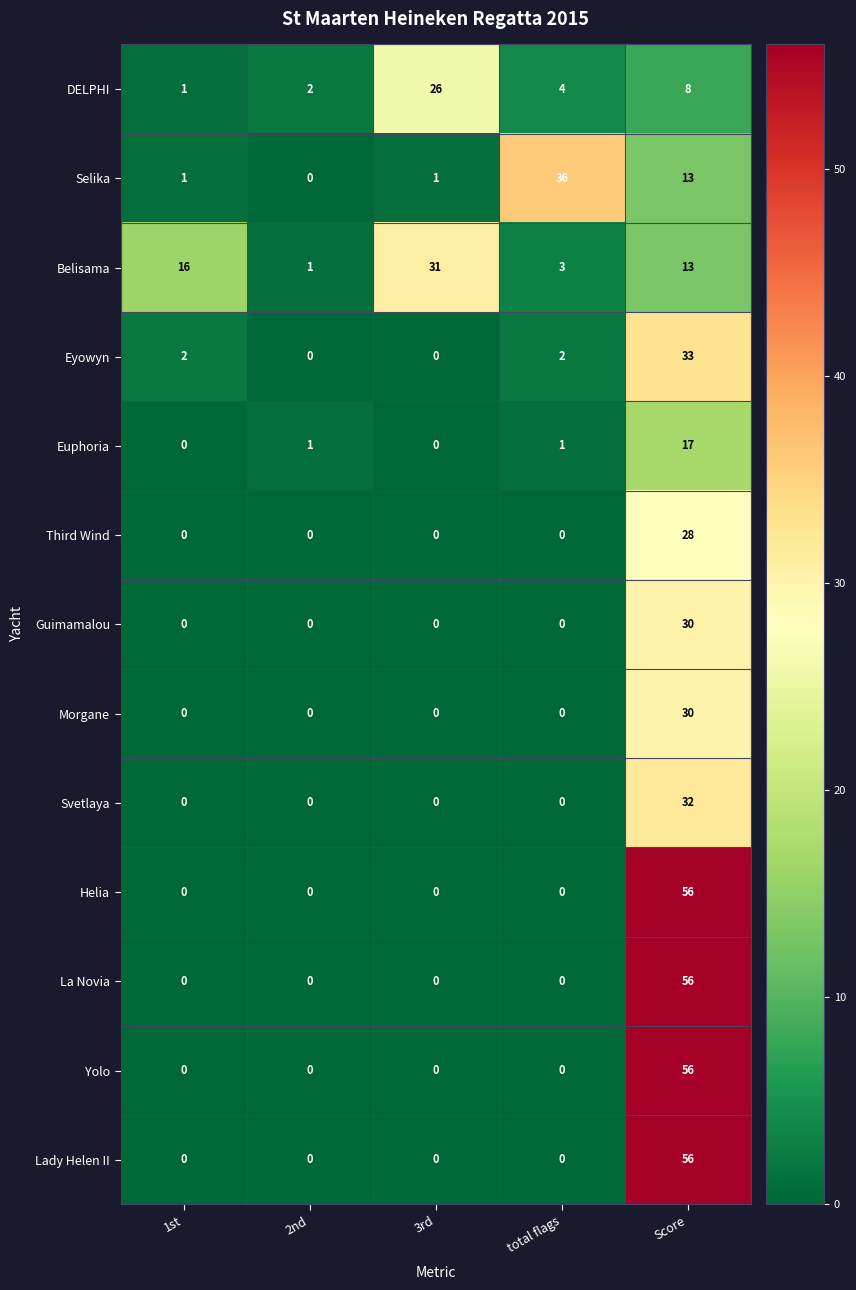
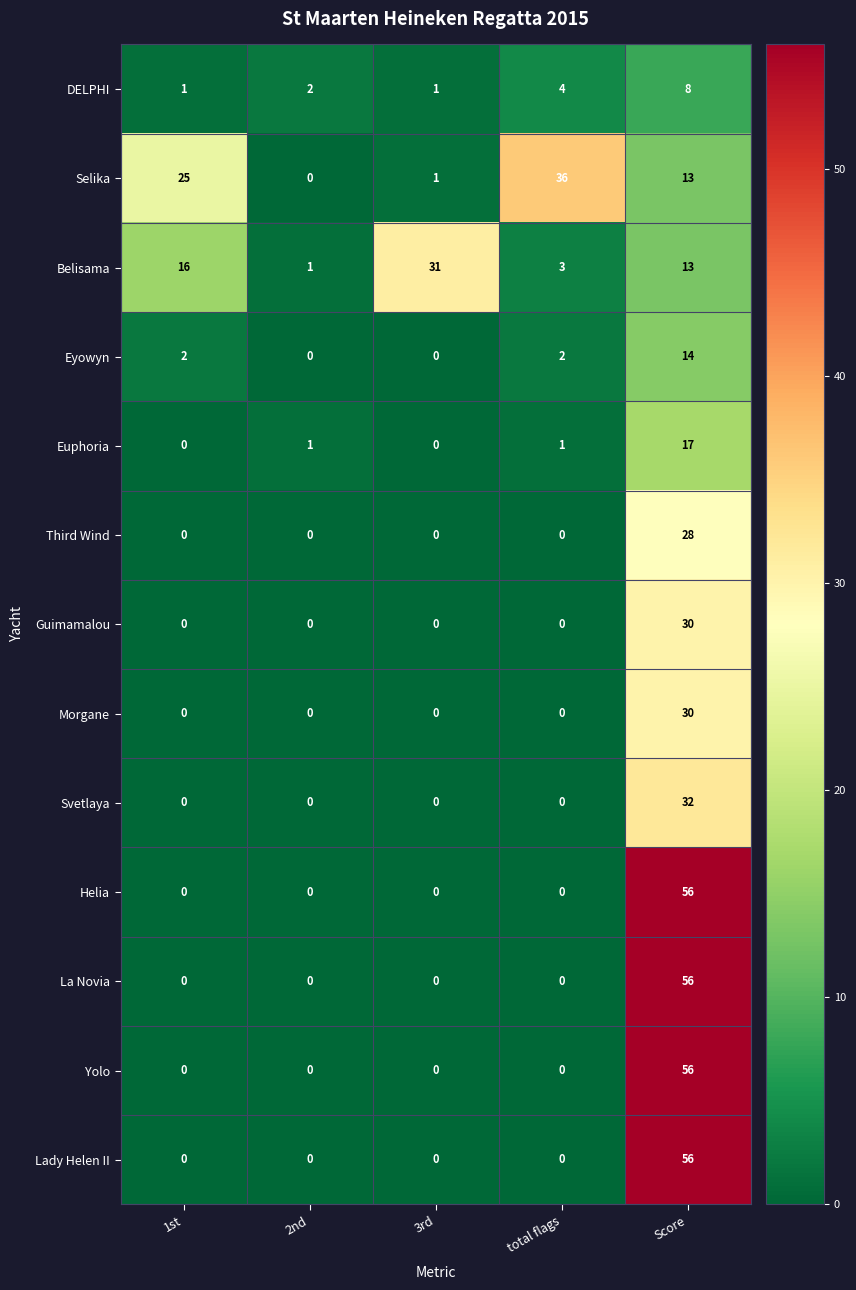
  {
    "DELPHI": {
      "1st": 1,
      "2nd": 2,
-     "3rd": 26,
+     "3rd": 1,
      "total flags": 4,
      "Score": 8
    },
    "Selika": {
-     "1st": 1,
+     "1st": 25,
      "2nd": 0,
      "3rd": 1,
      "total flags": 36,
      "Score": 13
    },
    "Belisama": {
      "1st": 16,
      "2nd": 1,
      "3rd": 31,
      "total flags": 3,
      "Score": 13
    },
    "Eyowyn": {
      "1st": 2,
      "2nd": 0,
      "3rd": 0,
      "total flags": 2,
-     "Score": 33
+     "Score": 14
    },
    "Euphoria": {
      "1st": 0,
      "2nd": 1,
      "3rd": 0,
      "total flags": 1,
      "Score": 17
    },
    "Third Wind": {
      "1st": 0,
      "2nd": 0,
      "3rd": 0,
      "total flags": 0,
      "Score": 28
    },
    "Guimamalou": {
      "1st": 0,
      "2nd": 0,
      "3rd": 0,
      "total flags": 0,
      "Score": 30
    },
    "Morgane": {
      "1st": 0,
      "2nd": 0,
      "3rd": 0,
      "total flags": 0,
      "Score": 30
    },
    "Svetlaya": {
      "1st": 0,
      "2nd": 0,
      "3rd": 0,
      "total flags": 0,
      "Score": 32
    },
    "Helia": {
      "1st": 0,
      "2nd": 0,
      "3rd": 0,
      "total flags": 0,
      "Score": 56
    },
    "La Novia": {
      "1st": 0,
      "2nd": 0,
      "3rd": 0,
      "total flags": 0,
      "Score": 56
    },
    "Yolo": {
      "1st": 0,
      "2nd": 0,
      "3rd": 0,
      "total flags": 0,
      "Score": 56
    },
    "Lady Helen II": {
      "1st": 0,
      "2nd": 0,
      "3rd": 0,
      "total flags": 0,
      "Score": 56
    }
  }
